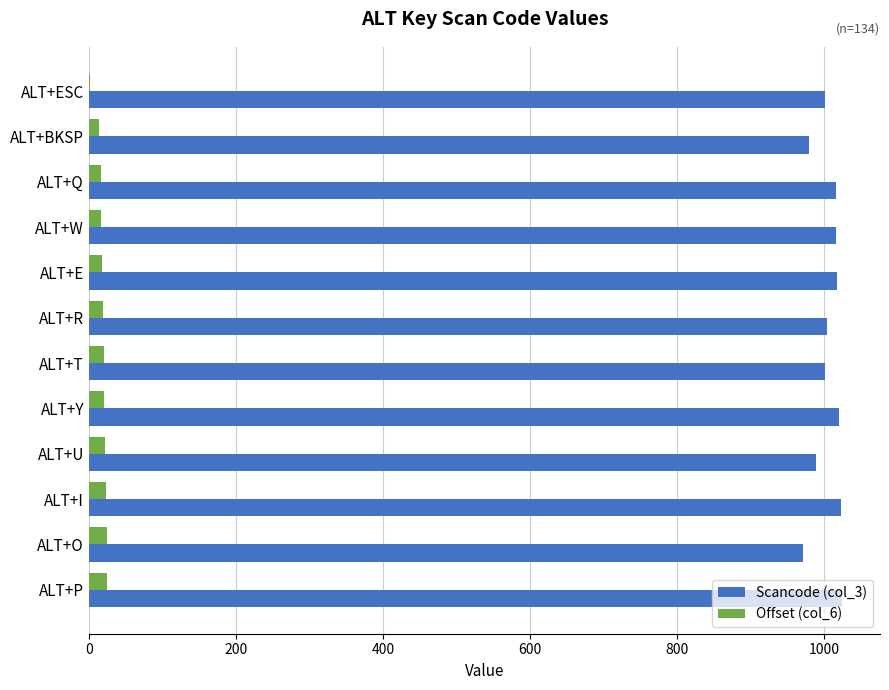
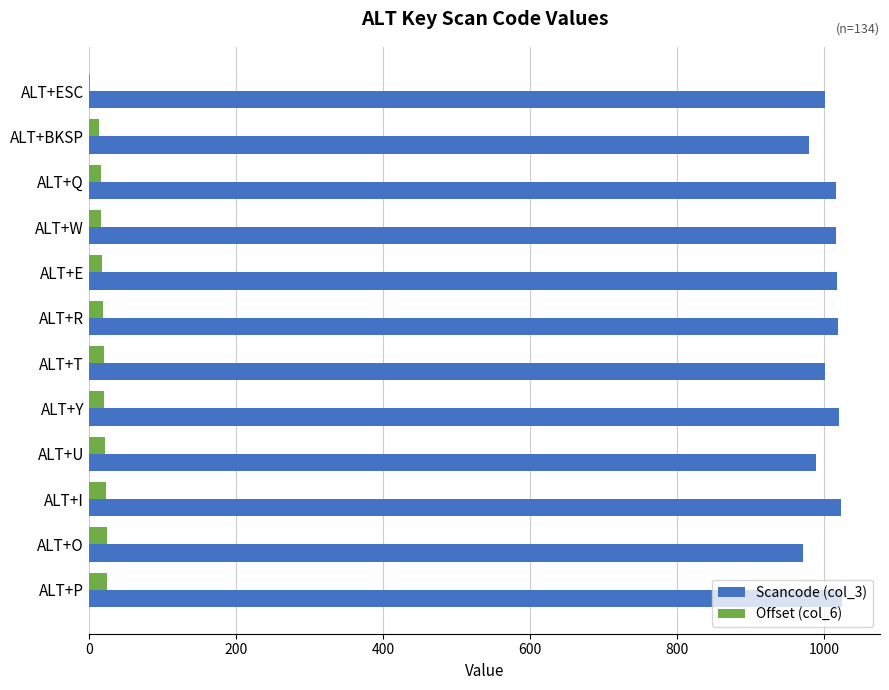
  {
    "Scancode (col_3)": {
      "ALT+ESC": 1000,
      "ALT+BKSP": 980,
      "ALT+Q": 1020,
      "ALT+W": 1020,
      "ALT+E": 1020,
-     "ALT+R": 1000,
+     "ALT+R": 1020,
      "ALT+T": 1000,
      "ALT+Y": 1020,
      "ALT+U": 990,
      "ALT+I": 1020,
      "ALT+O": 970
    },
    "Offset (col_6)": {
      "ALT+BKSP": 10,
      "ALT+Q": 20,
      "ALT+W": 20,
      "ALT+E": 20,
      "ALT+R": 20,
      "ALT+T": 20,
      "ALT+Y": 20,
      "ALT+U": 20,
      "ALT+I": 20,
      "ALT+O": 20,
      "ALT+P": 30
    }
  }
